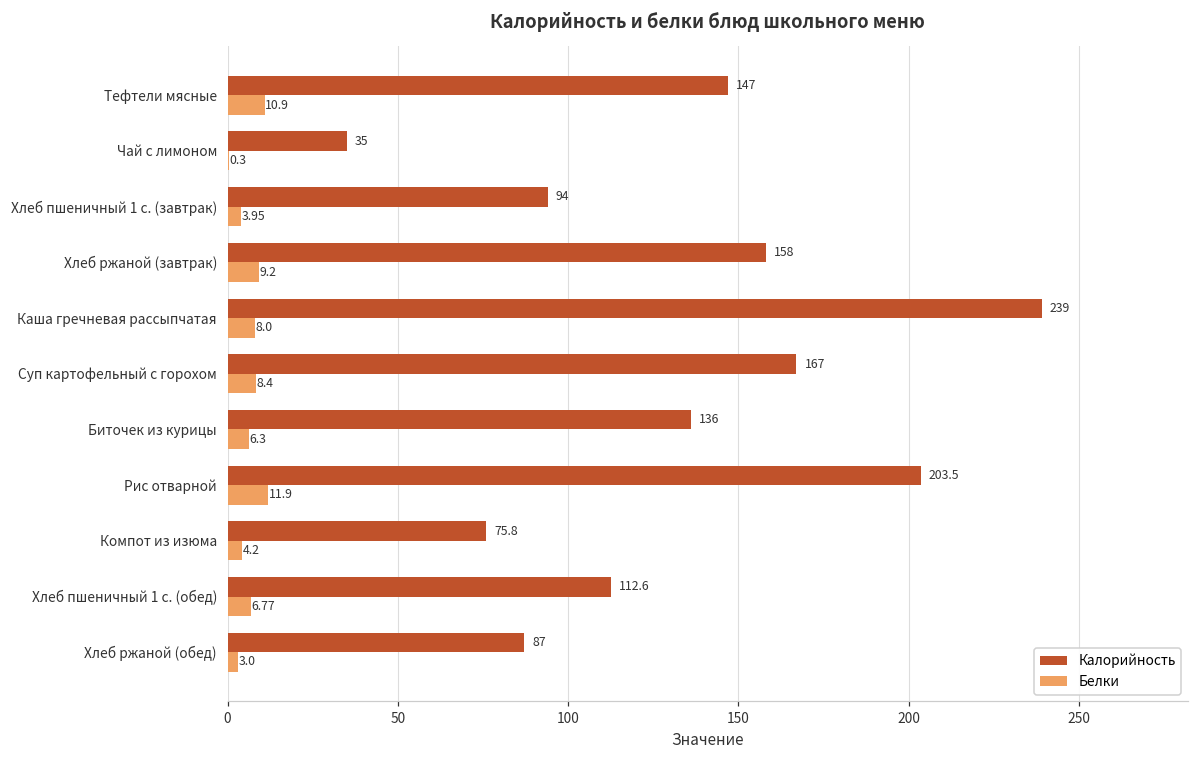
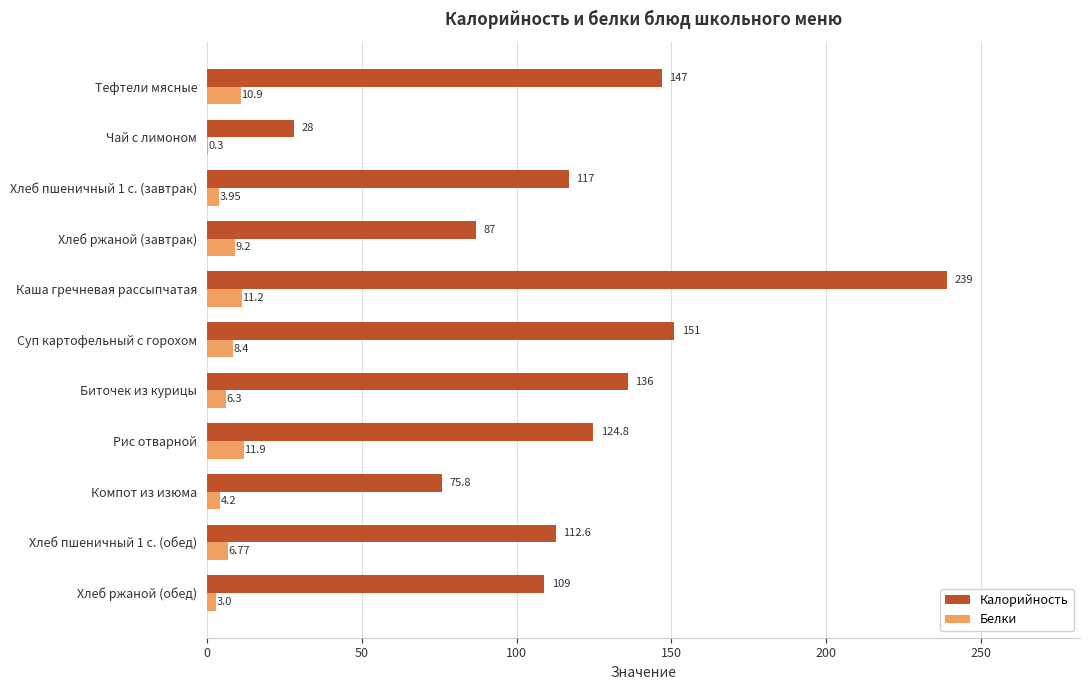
  {
    "Калорийность": {
      "Тефтели мясные": 147,
-     "Чай с лимоном": 35,
-     "Хлеб пшеничный 1 с. (завтрак)": 94,
-     "Хлеб ржаной (завтрак)": 158,
+     "Чай с лимоном": 28,
+     "Хлеб пшеничный 1 с. (завтрак)": 117,
+     "Хлеб ржаной (завтрак)": 87,
      "Каша гречневая рассыпчатая": 239,
-     "Суп картофельный с горохом": 167,
+     "Суп картофельный с горохом": 151,
      "Биточек из курицы": 136,
-     "Рис отварной": 203.5,
+     "Рис отварной": 124.8,
      "Компот из изюма": 75.8,
      "Хлеб пшеничный 1 с. (обед)": 112.6,
-     "Хлеб ржаной (обед)": 87
+     "Хлеб ржаной (обед)": 109
    },
    "Белки": {
      "Тефтели мясные": 10.9,
      "Чай с лимоном": 0.3,
      "Хлеб пшеничный 1 с. (завтрак)": 3.95,
      "Хлеб ржаной (завтрак)": 9.2,
-     "Каша гречневая рассыпчатая": 8.0,
+     "Каша гречневая рассыпчатая": 11.2,
      "Суп картофельный с горохом": 8.4,
      "Биточек из курицы": 6.3,
      "Рис отварной": 11.9,
      "Компот из изюма": 4.2,
      "Хлеб пшеничный 1 с. (обед)": 6.77,
      "Хлеб ржаной (обед)": 3.0
    }
  }
